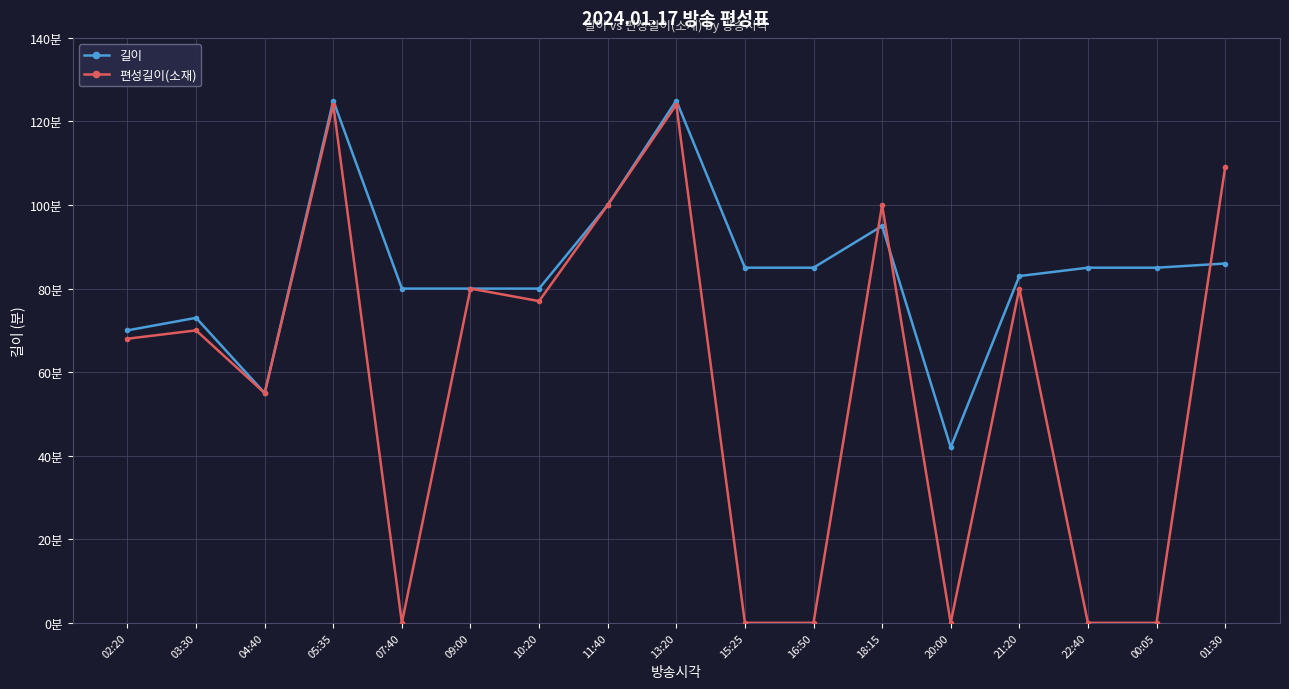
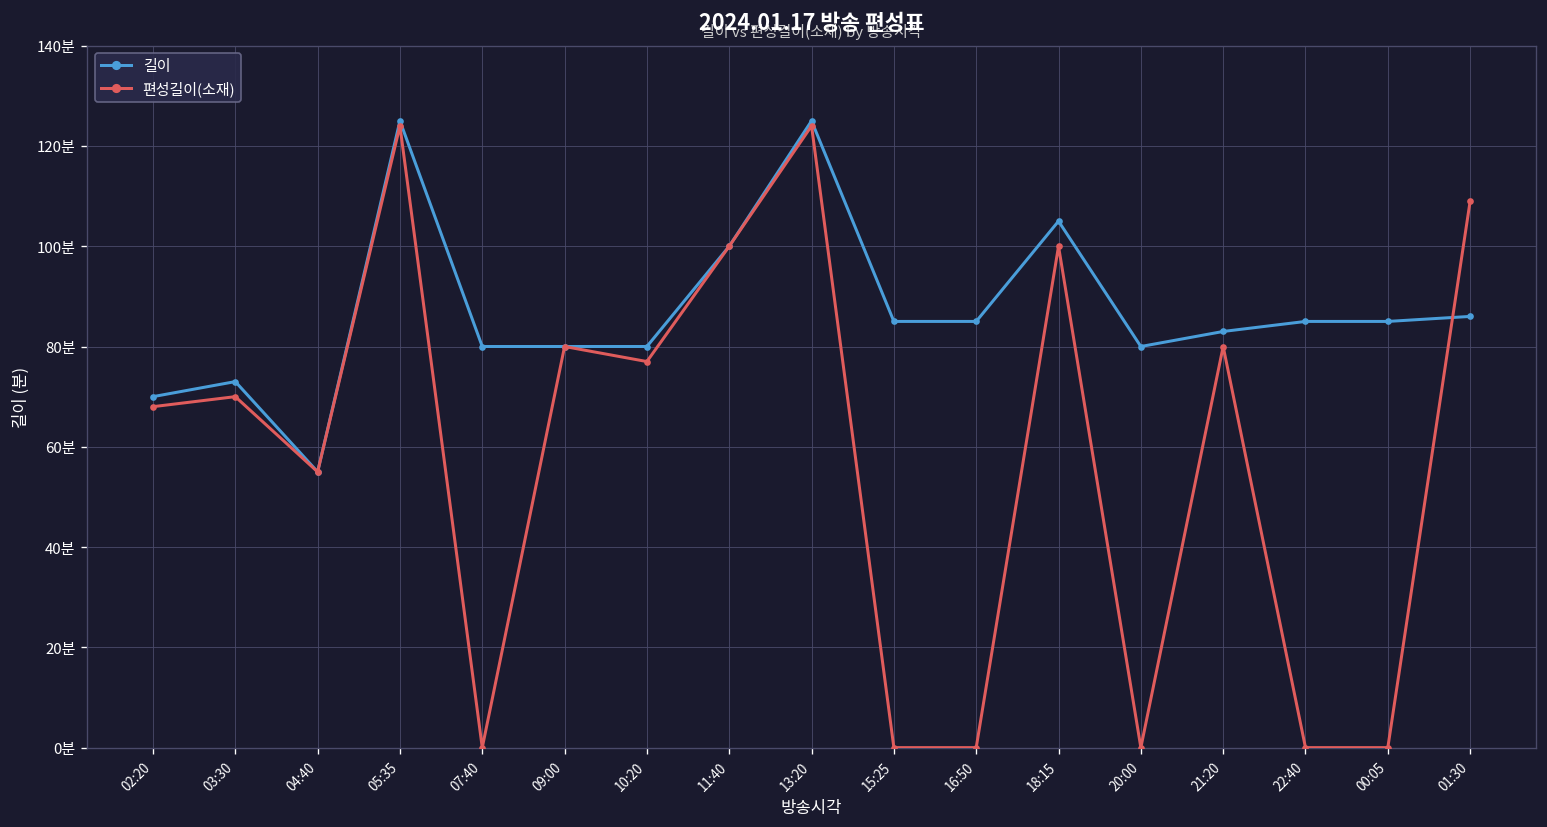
  {
    "길이": {
      "02:20": "70분",
      "03:30": "73분",
      "05:35": "125분",
      "07:40": "80분",
      "10:20": "80분",
      "13:20": "125분",
      "15:25": "85분",
      "16:50": "85분",
-     "18:15": "95분",
-     "20:00": "42분",
+     "18:15": "105분",
+     "20:00": "80분",
      "21:20": "83분",
      "22:40": "85분",
      "00:05": "85분",
      "01:30": "86분"
    },
    "편성길이(소재)": {
      "02:20": "68분",
      "03:30": "70분",
      "05:35": "124분",
      "07:40": "0분",
      "10:20": "77분",
      "13:20": "124분",
      "15:25": "0분",
      "16:50": "0분",
      "18:15": "100분",
      "20:00": "0분",
      "21:20": "80분",
      "22:40": "0분",
      "00:05": "0분",
      "01:30": "109분"
    }
  }
